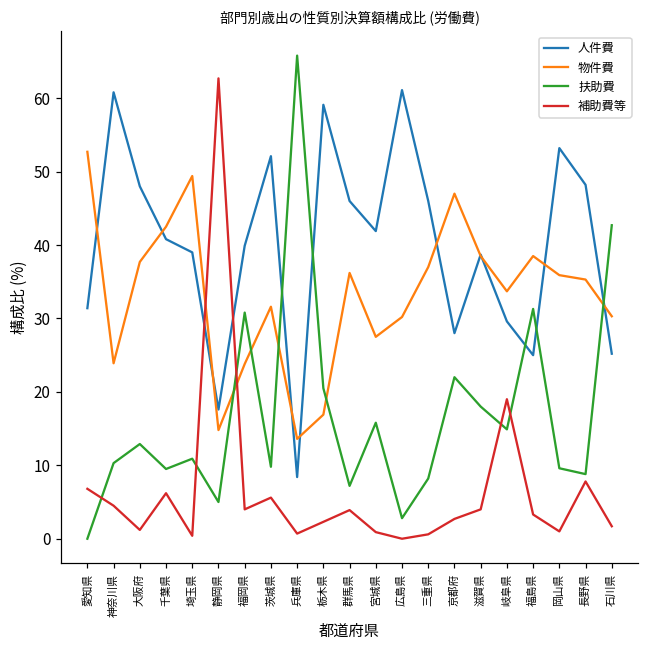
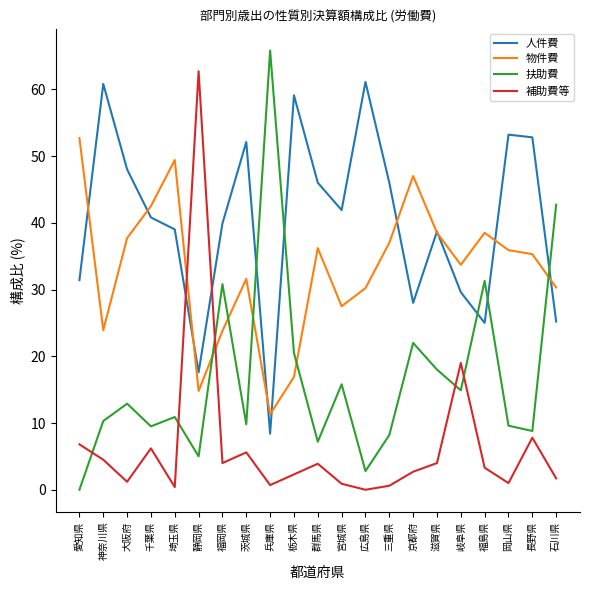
  {
    "人件費": {
      "愛知県": 31,
      "神奈川県": 61,
      "大阪府": 48,
      "千葉県": 41,
      "埼玉県": 39,
      "静岡県": 18,
      "福岡県": 40,
      "茨城県": 52,
      "兵庫県": 8,
      "栃木県": 59,
      "群馬県": 46,
      "宮城県": 42,
      "広島県": 61,
      "三重県": 46,
      "京都府": 28,
      "岐阜県": 30,
      "福島県": 25,
      "岡山県": 53,
-     "長野県": 48,
+     "長野県": 53,
      "石川県": 25
    },
    "物件費": {
      "愛知県": 53,
      "神奈川県": 24,
      "大阪府": 38,
      "千葉県": 43,
      "埼玉県": 49,
      "静岡県": 15,
      "福岡県": 24,
      "茨城県": 32,
-     "兵庫県": 14,
+     "兵庫県": 11,
      "栃木県": 17,
      "群馬県": 36,
      "宮城県": 28,
      "広島県": 30,
      "三重県": 37,
      "京都府": 47,
      "岐阜県": 34,
      "福島県": 39,
      "岡山県": 36,
      "長野県": 35,
      "石川県": 30
    },
    "扶助費": {
      "愛知県": 0,
      "神奈川県": 10,
      "大阪府": 13,
      "千葉県": 10,
      "埼玉県": 11,
      "静岡県": 5,
      "福岡県": 31,
      "茨城県": 10,
      "兵庫県": 66,
      "栃木県": 21,
      "群馬県": 7,
      "宮城県": 16,
      "広島県": 3,
      "三重県": 8,
      "京都府": 22,
      "滋賀県": 18,
      "岐阜県": 15,
      "福島県": 31,
      "岡山県": 10,
      "長野県": 9,
      "石川県": 43
    },
    "補助費等": {
      "愛知県": 7,
      "神奈川県": 5,
      "大阪府": 1,
      "千葉県": 6,
      "埼玉県": 0,
      "静岡県": 63,
      "福岡県": 4,
      "茨城県": 6,
      "兵庫県": 1,
      "栃木県": 2,
      "群馬県": 4,
      "宮城県": 1,
      "広島県": 0,
      "三重県": 1,
      "京都府": 3,
      "滋賀県": 4,
      "岐阜県": 19,
      "福島県": 3,
      "岡山県": 1,
      "長野県": 8,
      "石川県": 2
    }
  }
